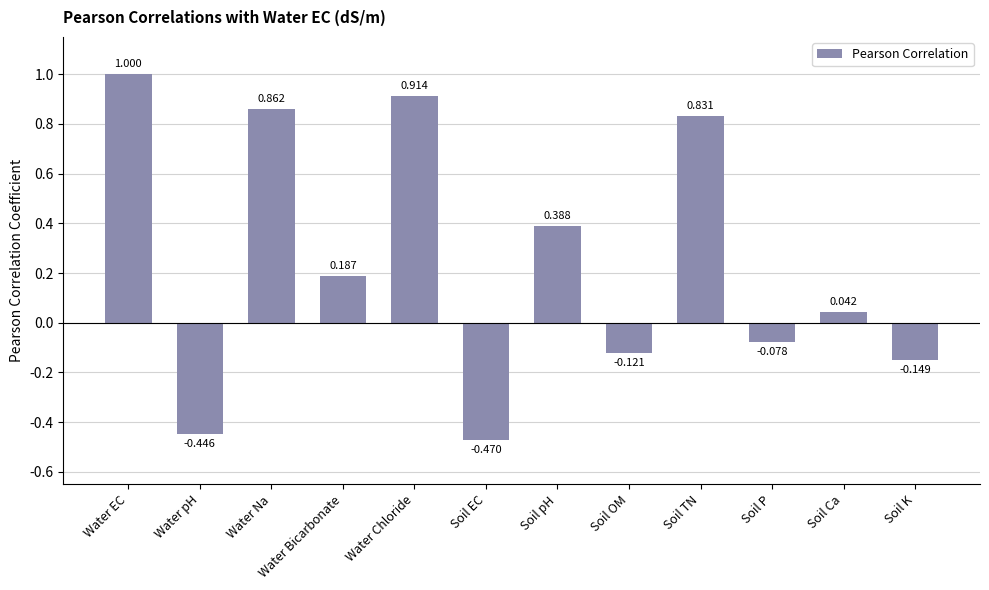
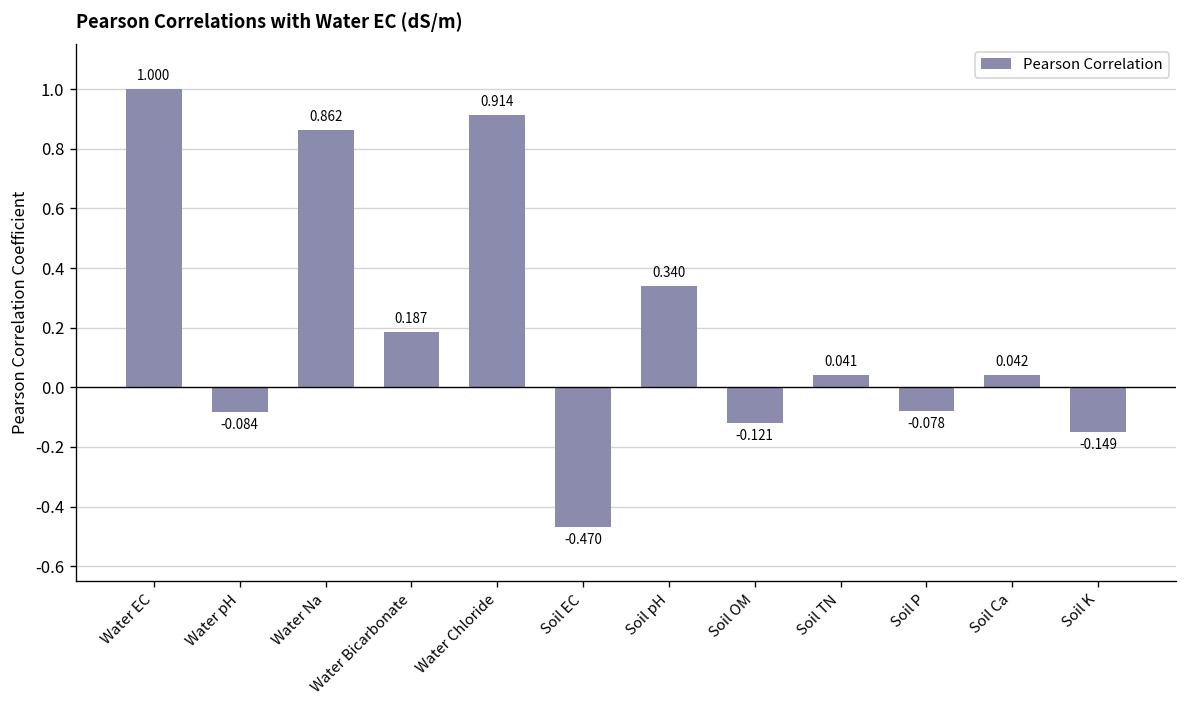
  {
    "Water EC": 1.000,
-   "Water pH": -0.446,
+   "Water pH": -0.084,
    "Water Na": 0.862,
    "Water Bicarbonate": 0.187,
    "Water Chloride": 0.914,
    "Soil EC": -0.470,
-   "Soil pH": 0.388,
+   "Soil pH": 0.340,
    "Soil OM": -0.121,
-   "Soil TN": 0.831,
+   "Soil TN": 0.041,
    "Soil P": -0.078,
    "Soil Ca": 0.042,
    "Soil K": -0.149
  }
